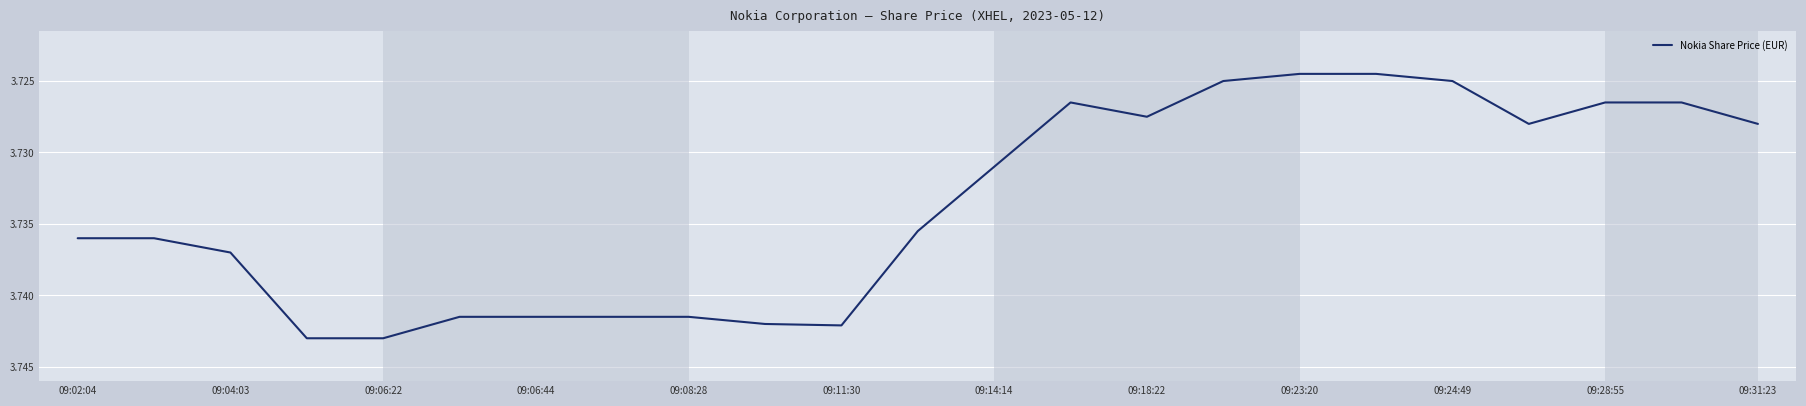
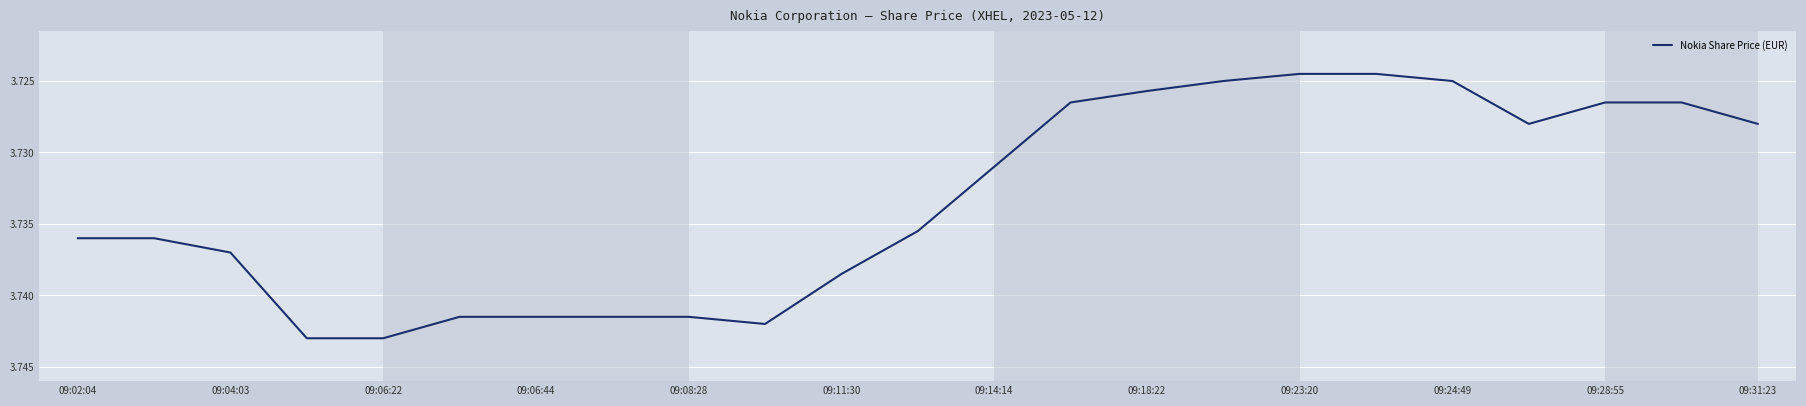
  {
    "09:04:03": 3.7370,
-   "09:11:30": 3.7421,
+   "09:11:30": 3.7385,
    "09:14:14": 3.7310,
-   "09:18:22": 3.7275,
+   "09:18:22": 3.7257,
    "09:24:49": 3.7250,
    "09:31:23": 3.7280
  }
